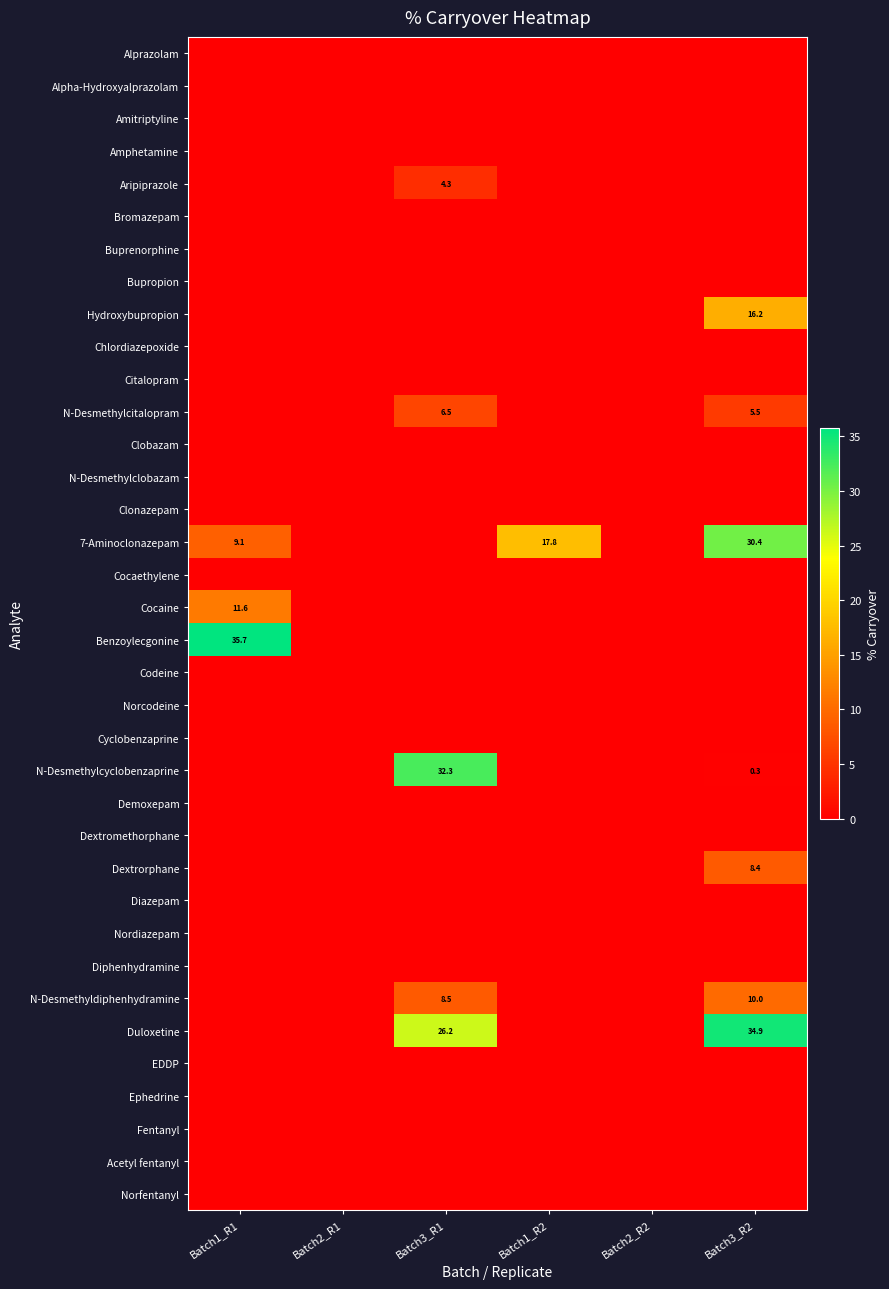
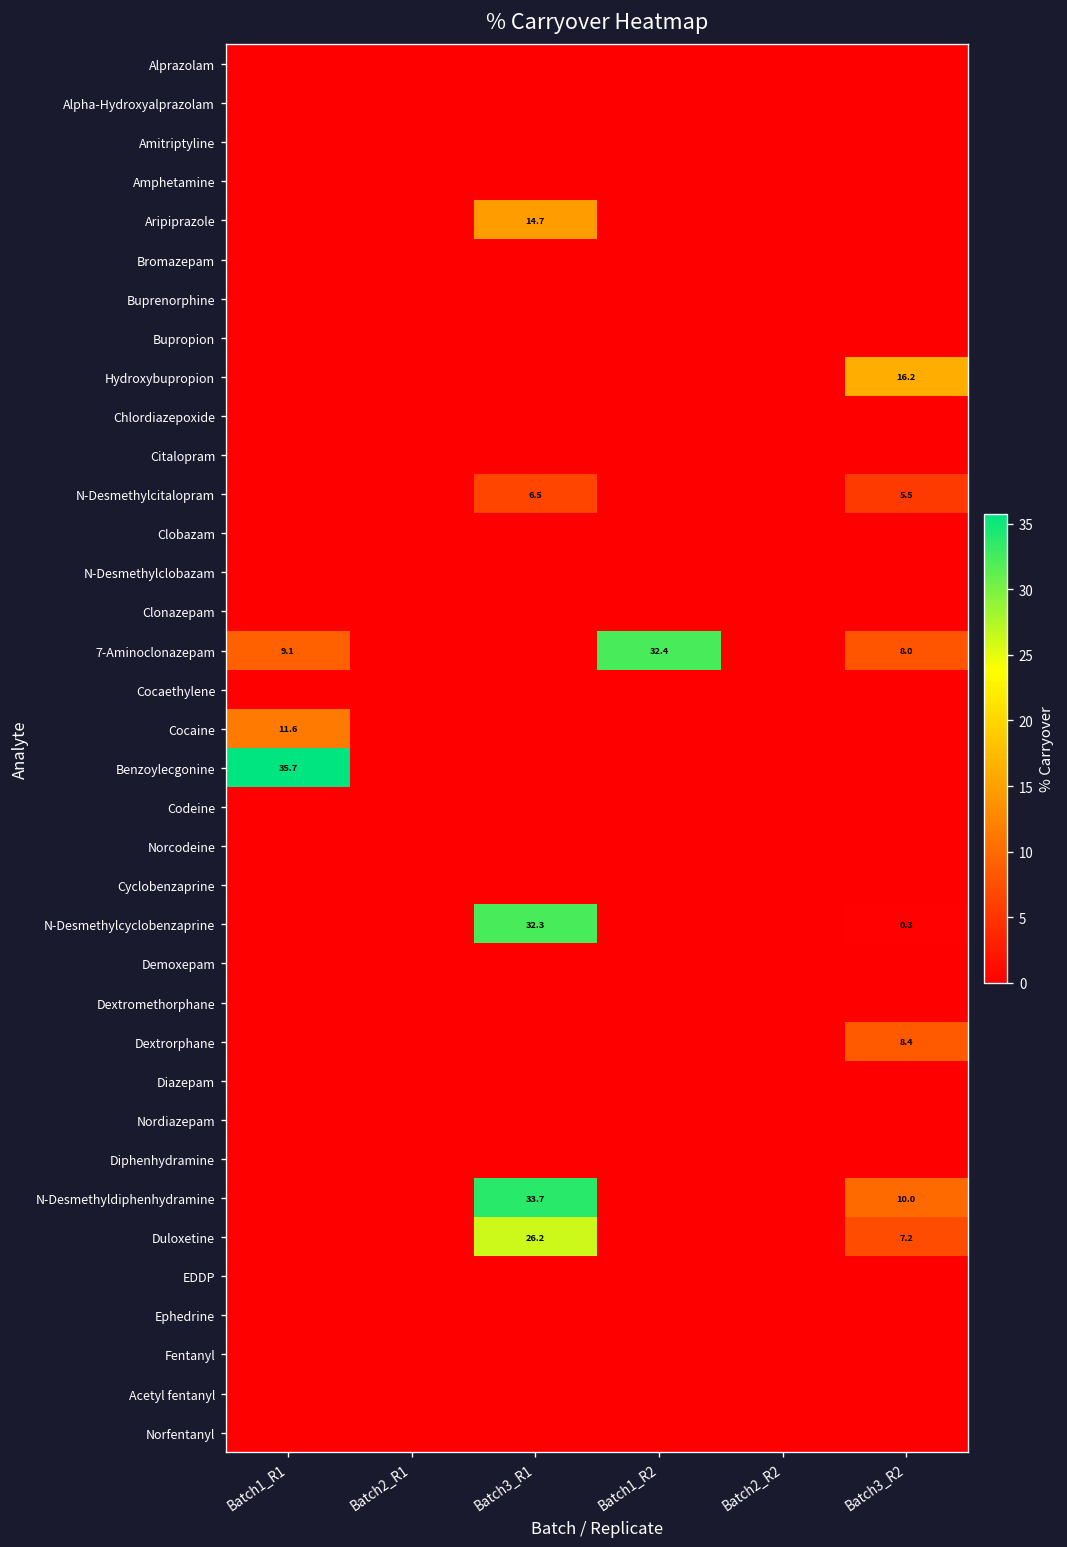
  {
    "Aripiprazole": {
-     "Batch3_R1": 4.3
+     "Batch3_R1": 14.7
    },
    "Hydroxybupropion": {
      "Batch3_R2": 16.2
    },
    "N-Desmethylcitalopram": {
      "Batch3_R1": 6.5,
      "Batch3_R2": 5.5
    },
    "7-Aminoclonazepam": {
      "Batch1_R1": 9.1,
-     "Batch1_R2": 17.8,
-     "Batch3_R2": 30.4
+     "Batch1_R2": 32.4,
+     "Batch3_R2": 8.0
    },
    "Cocaine": {
      "Batch1_R1": 11.6
    },
    "Benzoylecgonine": {
      "Batch1_R1": 35.7
    },
    "N-Desmethylcyclobenzaprine": {
      "Batch3_R1": 32.3,
      "Batch3_R2": 0.3
    },
    "Dextrorphane": {
      "Batch3_R2": 8.4
    },
    "N-Desmethyldiphenhydramine": {
-     "Batch3_R1": 8.5,
+     "Batch3_R1": 33.7,
      "Batch3_R2": 10.0
    },
    "Duloxetine": {
      "Batch3_R1": 26.2,
-     "Batch3_R2": 34.9
+     "Batch3_R2": 7.2
    }
  }
